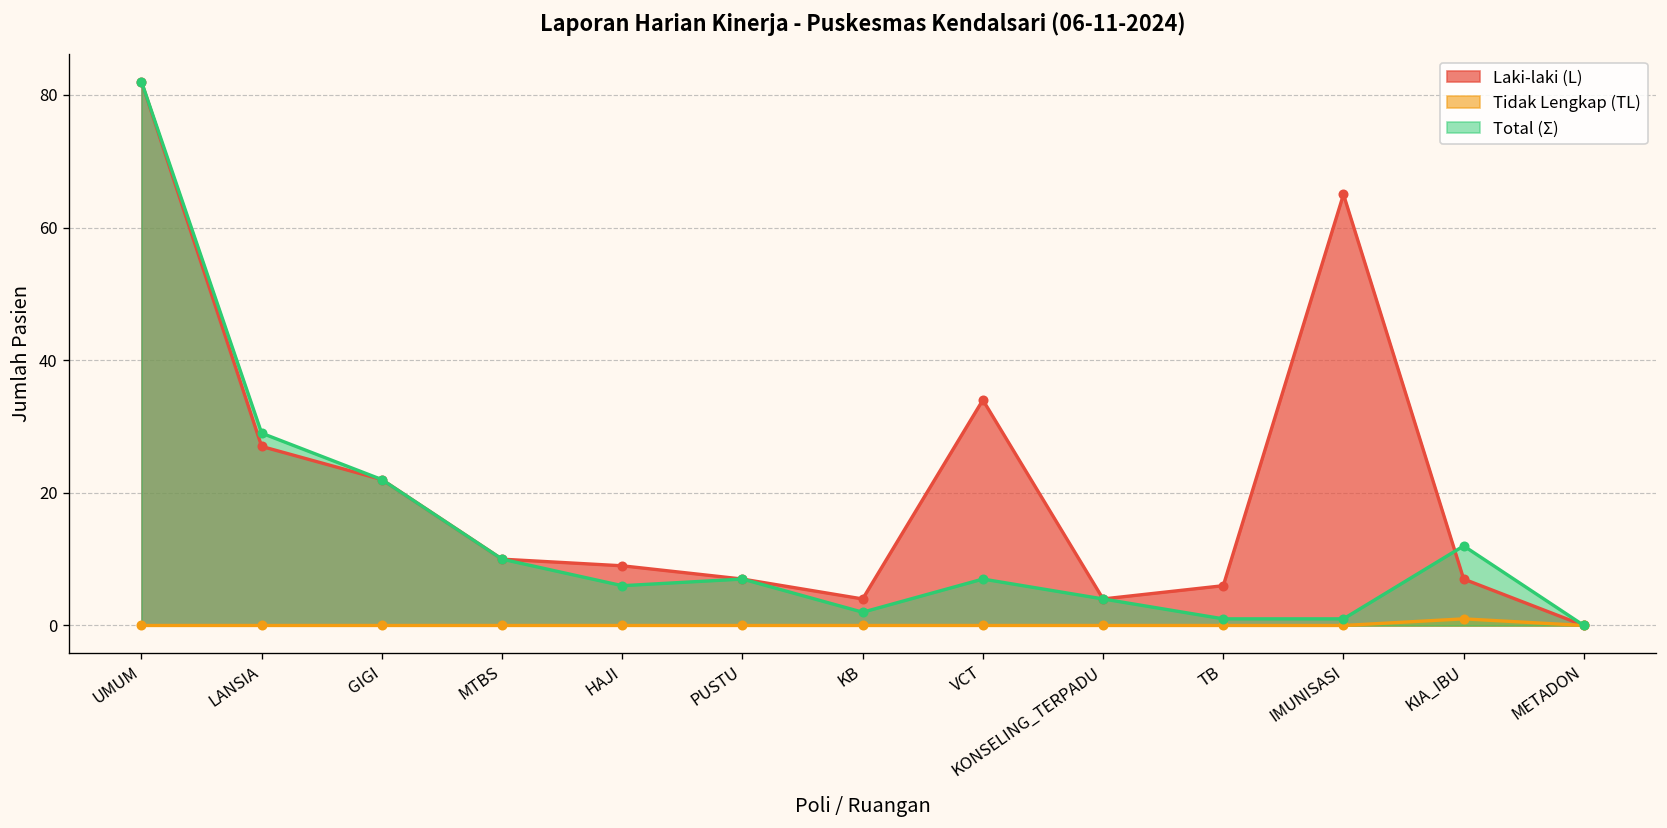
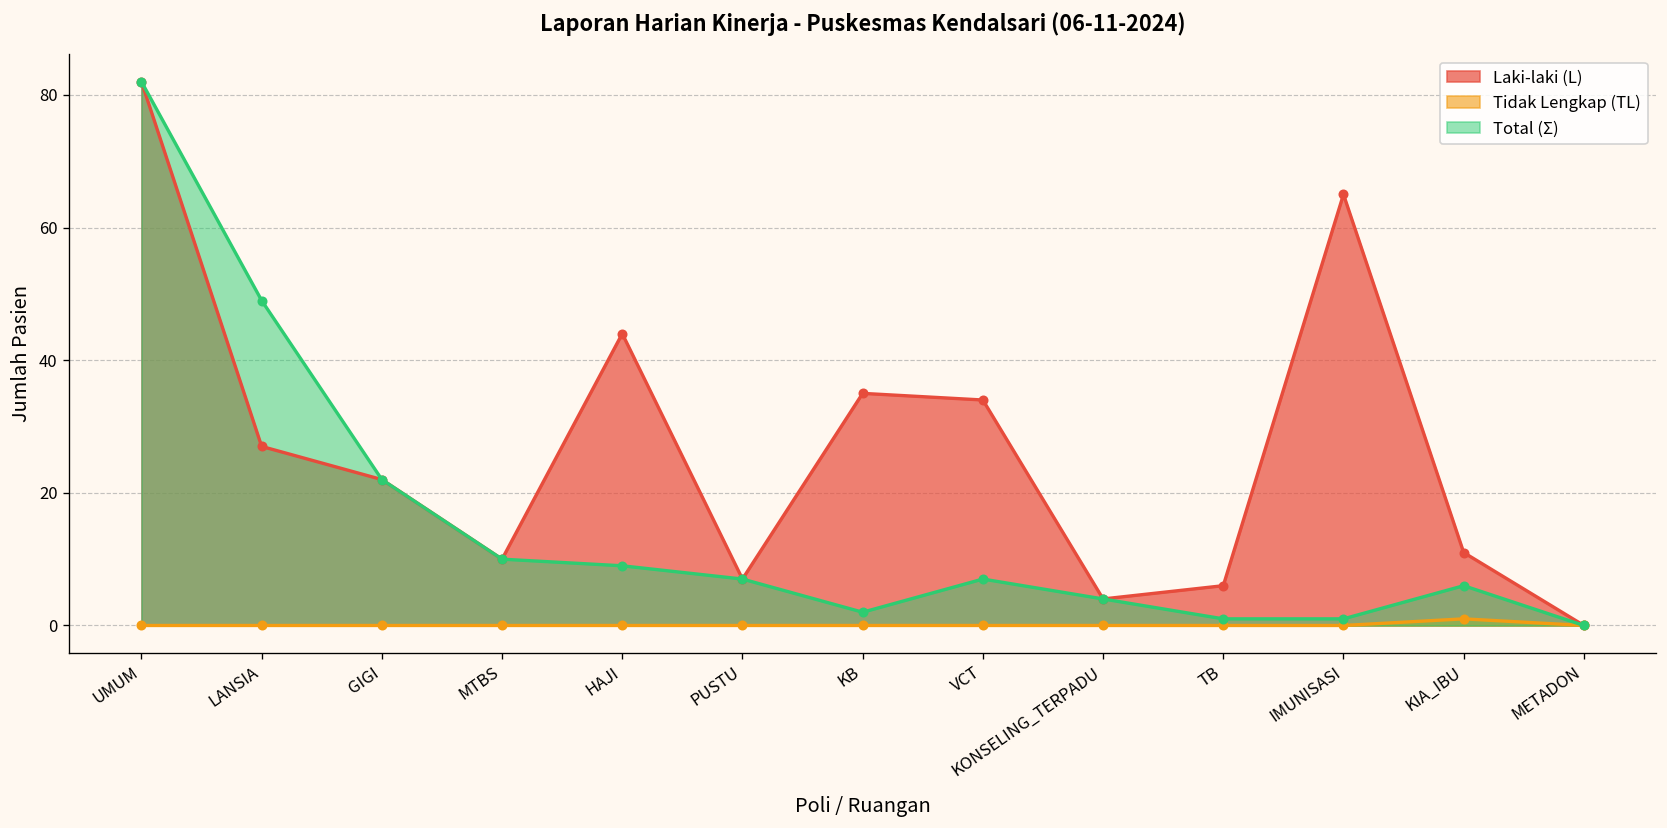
  {
    "Laki-laki (L)": {
      "LANSIA": 27,
-     "HAJI": 9,
-     "KB": 4,
+     "HAJI": 44,
+     "KB": 35,
      "VCT": 34,
      "TB": 6,
      "IMUNISASI": 65,
-     "KIA_IBU": 7
+     "KIA_IBU": 11
    },
    "Tidak Lengkap (TL)": {
      "UMUM": 0,
      "LANSIA": 0,
      "GIGI": 0,
      "MTBS": 0,
      "HAJI": 0,
      "PUSTU": 0,
      "KB": 0,
      "VCT": 0,
      "KONSELING_TERPADU": 0,
      "TB": 0,
      "IMUNISASI": 0,
      "KIA_IBU": 1
    },
    "Total (Σ)": {
-     "LANSIA": 29,
-     "HAJI": 6,
+     "LANSIA": 49,
+     "HAJI": 9,
      "KB": 2,
      "VCT": 7,
      "TB": 1,
      "IMUNISASI": 1,
-     "KIA_IBU": 12
+     "KIA_IBU": 6
    }
  }
